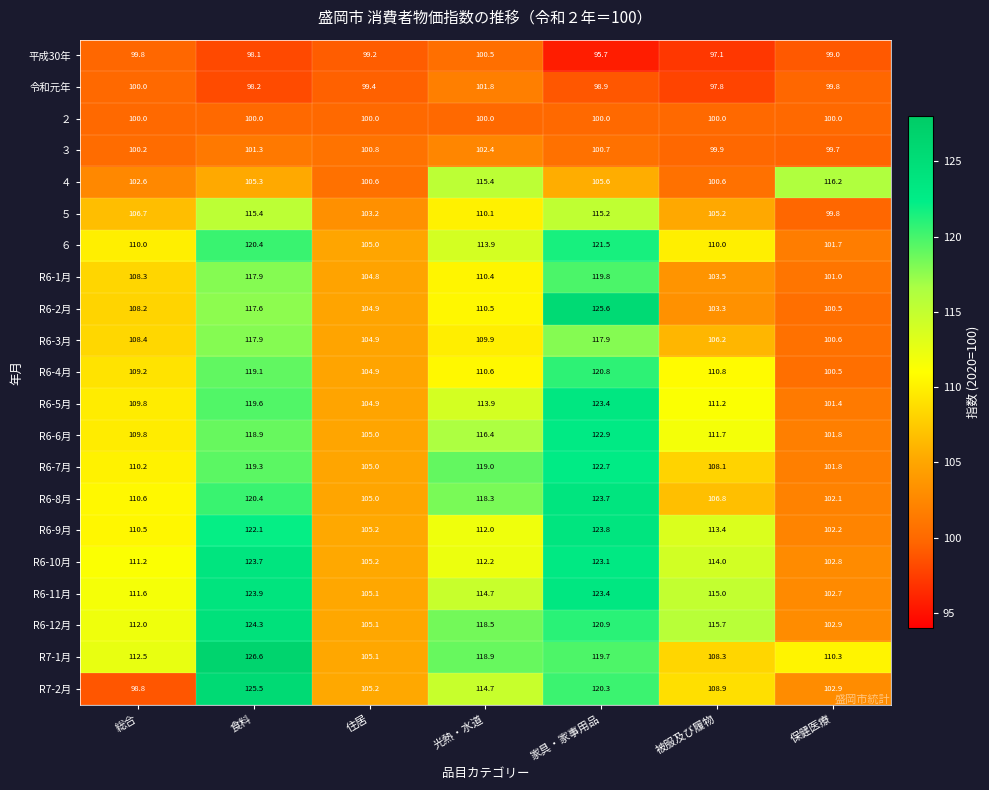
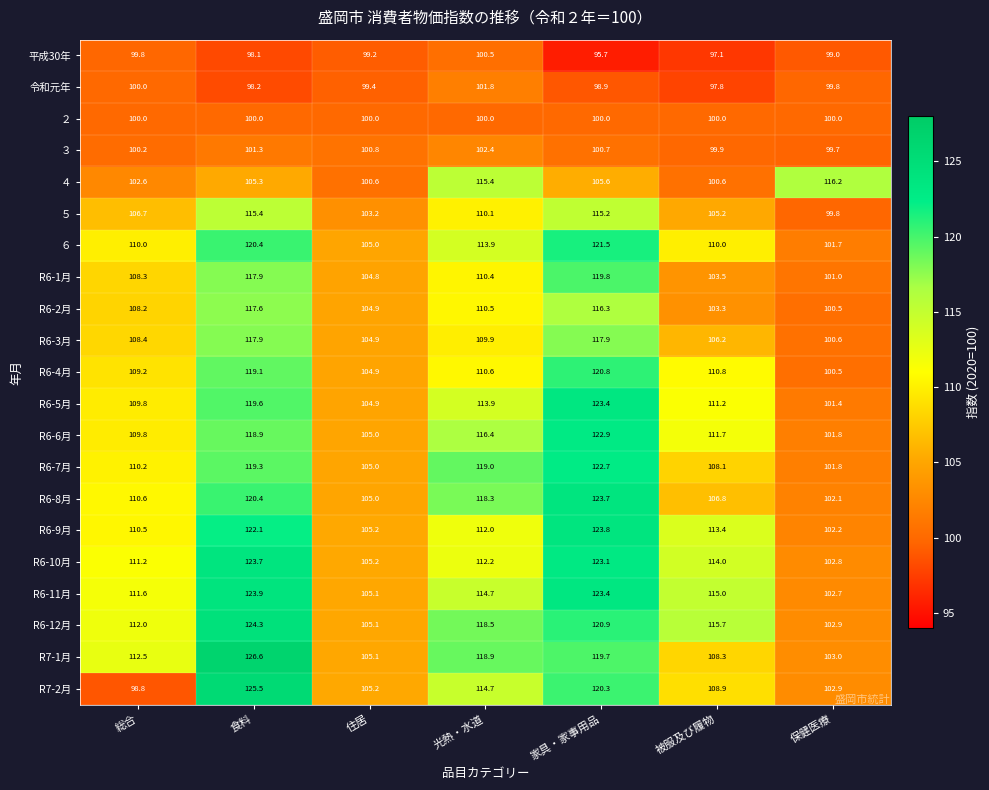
  {
    "平成30年": {
      "総合": 99.8,
      "食料": 98.1,
      "住居": 99.2,
      "光熱・水道": 100.5,
      "家具・家事用品": 95.7,
      "被服及び履物": 97.1,
      "保健医療": 99.0
    },
    "令和元年": {
      "総合": 100.0,
      "食料": 98.2,
      "住居": 99.4,
      "光熱・水道": 101.8,
      "家具・家事用品": 98.9,
      "被服及び履物": 97.8,
      "保健医療": 99.8
    },
    "２": {
      "総合": 100.0,
      "食料": 100.0,
      "住居": 100.0,
      "光熱・水道": 100.0,
      "家具・家事用品": 100.0,
      "被服及び履物": 100.0,
      "保健医療": 100.0
    },
    "３": {
      "総合": 100.2,
      "食料": 101.3,
      "住居": 100.8,
      "光熱・水道": 102.4,
      "家具・家事用品": 100.7,
      "被服及び履物": 99.9,
      "保健医療": 99.7
    },
    "４": {
      "総合": 102.6,
      "食料": 105.3,
      "住居": 100.6,
      "光熱・水道": 115.4,
      "家具・家事用品": 105.6,
      "被服及び履物": 100.6,
      "保健医療": 116.2
    },
    "５": {
      "総合": 106.7,
      "食料": 115.4,
      "住居": 103.2,
      "光熱・水道": 110.1,
      "家具・家事用品": 115.2,
      "被服及び履物": 105.2,
      "保健医療": 99.8
    },
    "６": {
      "総合": 110.0,
      "食料": 120.4,
      "住居": 105.0,
      "光熱・水道": 113.9,
      "家具・家事用品": 121.5,
      "被服及び履物": 110.0,
      "保健医療": 101.7
    },
    "R6-1月": {
      "総合": 108.3,
      "食料": 117.9,
      "住居": 104.8,
      "光熱・水道": 110.4,
      "家具・家事用品": 119.8,
      "被服及び履物": 103.5,
      "保健医療": 101.0
    },
    "R6-2月": {
      "総合": 108.2,
      "食料": 117.6,
      "住居": 104.9,
      "光熱・水道": 110.5,
-     "家具・家事用品": 125.6,
+     "家具・家事用品": 116.3,
      "被服及び履物": 103.3,
      "保健医療": 100.5
    },
    "R6-3月": {
      "総合": 108.4,
      "食料": 117.9,
      "住居": 104.9,
      "光熱・水道": 109.9,
      "家具・家事用品": 117.9,
      "被服及び履物": 106.2,
      "保健医療": 100.6
    },
    "R6-4月": {
      "総合": 109.2,
      "食料": 119.1,
      "住居": 104.9,
      "光熱・水道": 110.6,
      "家具・家事用品": 120.8,
      "被服及び履物": 110.8,
      "保健医療": 100.5
    },
    "R6-5月": {
      "総合": 109.8,
      "食料": 119.6,
      "住居": 104.9,
      "光熱・水道": 113.9,
      "家具・家事用品": 123.4,
      "被服及び履物": 111.2,
      "保健医療": 101.4
    },
    "R6-6月": {
      "総合": 109.8,
      "食料": 118.9,
      "住居": 105.0,
      "光熱・水道": 116.4,
      "家具・家事用品": 122.9,
      "被服及び履物": 111.7,
      "保健医療": 101.8
    },
    "R6-7月": {
      "総合": 110.2,
      "食料": 119.3,
      "住居": 105.0,
      "光熱・水道": 119.0,
      "家具・家事用品": 122.7,
      "被服及び履物": 108.1,
      "保健医療": 101.8
    },
    "R6-8月": {
      "総合": 110.6,
      "食料": 120.4,
      "住居": 105.0,
      "光熱・水道": 118.3,
      "家具・家事用品": 123.7,
      "被服及び履物": 106.8,
      "保健医療": 102.1
    },
    "R6-9月": {
      "総合": 110.5,
      "食料": 122.1,
      "住居": 105.2,
      "光熱・水道": 112.0,
      "家具・家事用品": 123.8,
      "被服及び履物": 113.4,
      "保健医療": 102.2
    },
    "R6-10月": {
      "総合": 111.2,
      "食料": 123.7,
      "住居": 105.2,
      "光熱・水道": 112.2,
      "家具・家事用品": 123.1,
      "被服及び履物": 114.0,
      "保健医療": 102.8
    },
    "R6-11月": {
      "総合": 111.6,
      "食料": 123.9,
      "住居": 105.1,
      "光熱・水道": 114.7,
      "家具・家事用品": 123.4,
      "被服及び履物": 115.0,
      "保健医療": 102.7
    },
    "R6-12月": {
      "総合": 112.0,
      "食料": 124.3,
      "住居": 105.1,
      "光熱・水道": 118.5,
      "家具・家事用品": 120.9,
      "被服及び履物": 115.7,
      "保健医療": 102.9
    },
    "R7-1月": {
      "総合": 112.5,
      "食料": 126.6,
      "住居": 105.1,
      "光熱・水道": 118.9,
      "家具・家事用品": 119.7,
      "被服及び履物": 108.3,
-     "保健医療": 110.3
+     "保健医療": 103.0
    },
    "R7-2月": {
      "総合": 98.8,
      "食料": 125.5,
      "住居": 105.2,
      "光熱・水道": 114.7,
      "家具・家事用品": 120.3,
      "被服及び履物": 108.9
    }
  }
